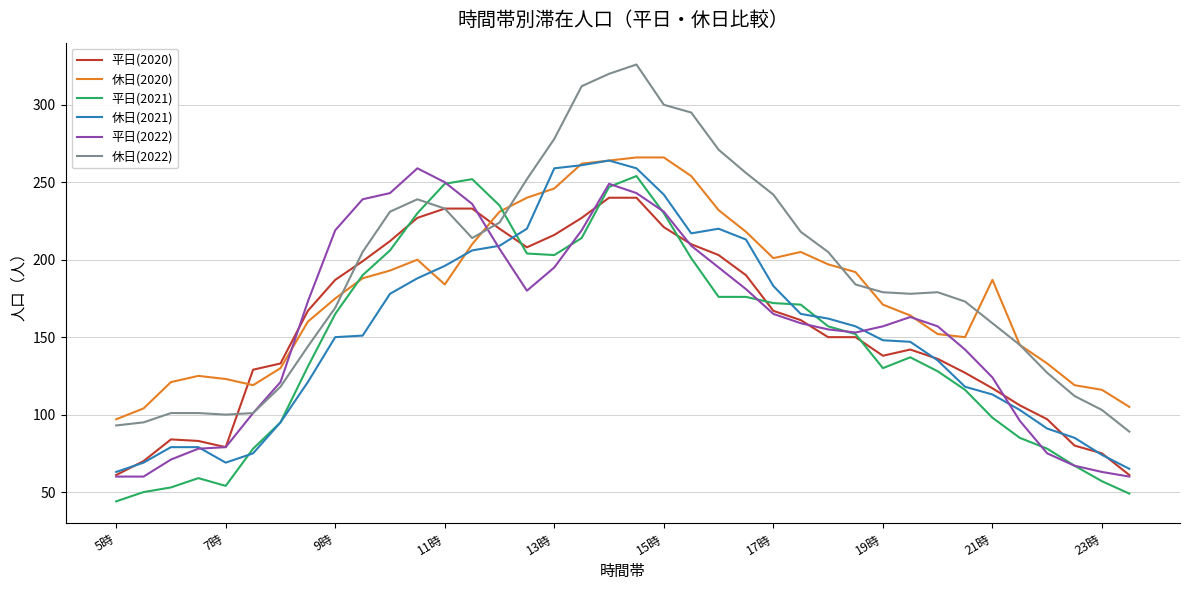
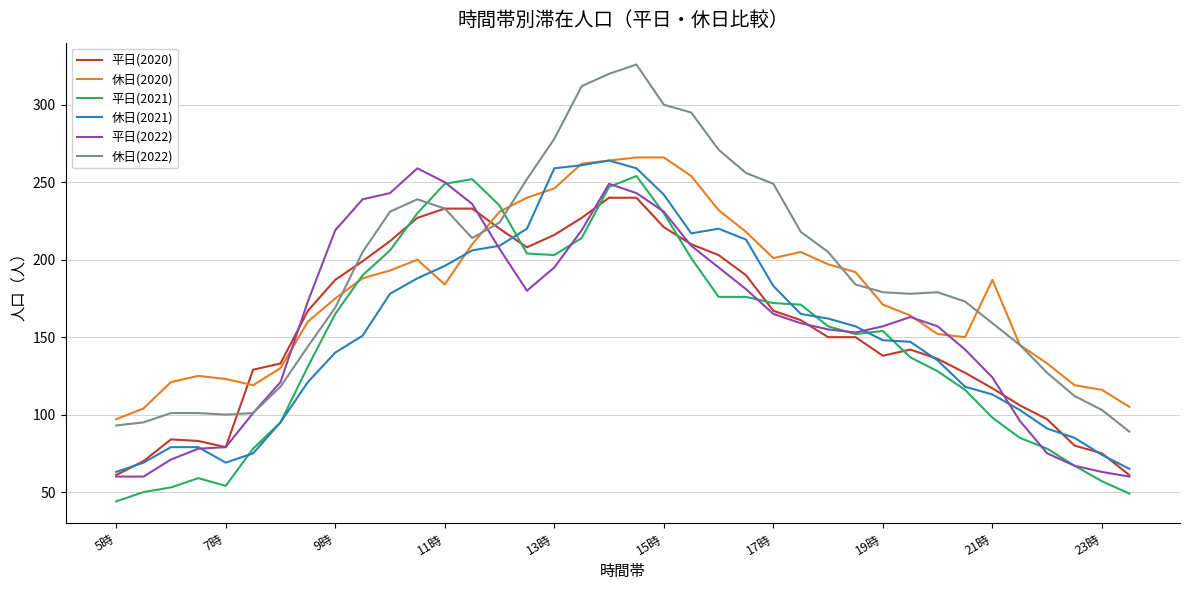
  {
    "平日(2020)": {
      "9時": 187,
      "13時": 216,
      "15時": 221,
      "17時": 167,
      "19時": 138,
      "21時": 117
    },
    "休日(2020)": {
      "5時": 97,
      "7時": 123,
      "9時": 175,
      "11時": 184,
      "13時": 246,
      "15時": 266,
      "17時": 201,
      "19時": 171,
      "21時": 187,
      "23時": 116
    },
    "平日(2021)": {
      "5時": 44,
      "7時": 54,
      "9時": 165,
      "13時": 203,
      "17時": 172,
-     "19時": 130,
+     "19時": 154,
      "21時": 98,
      "23時": 57
    },
    "休日(2021)": {
      "5時": 63,
      "7時": 69,
-     "9時": 150,
+     "9時": 140,
      "11時": 196,
      "13時": 259,
      "15時": 242,
      "17時": 183,
      "19時": 148,
      "21時": 113
    },
    "平日(2022)": {
      "9時": 219,
      "13時": 195,
      "17時": 165,
      "19時": 157,
      "21時": 124,
      "23時": 63
    },
    "休日(2022)": {
      "5時": 93,
      "7時": 100,
      "9時": 169,
      "13時": 278,
      "15時": 300,
-     "17時": 242,
+     "17時": 249,
      "19時": 179,
      "21時": 159,
      "23時": 103
    }
  }
